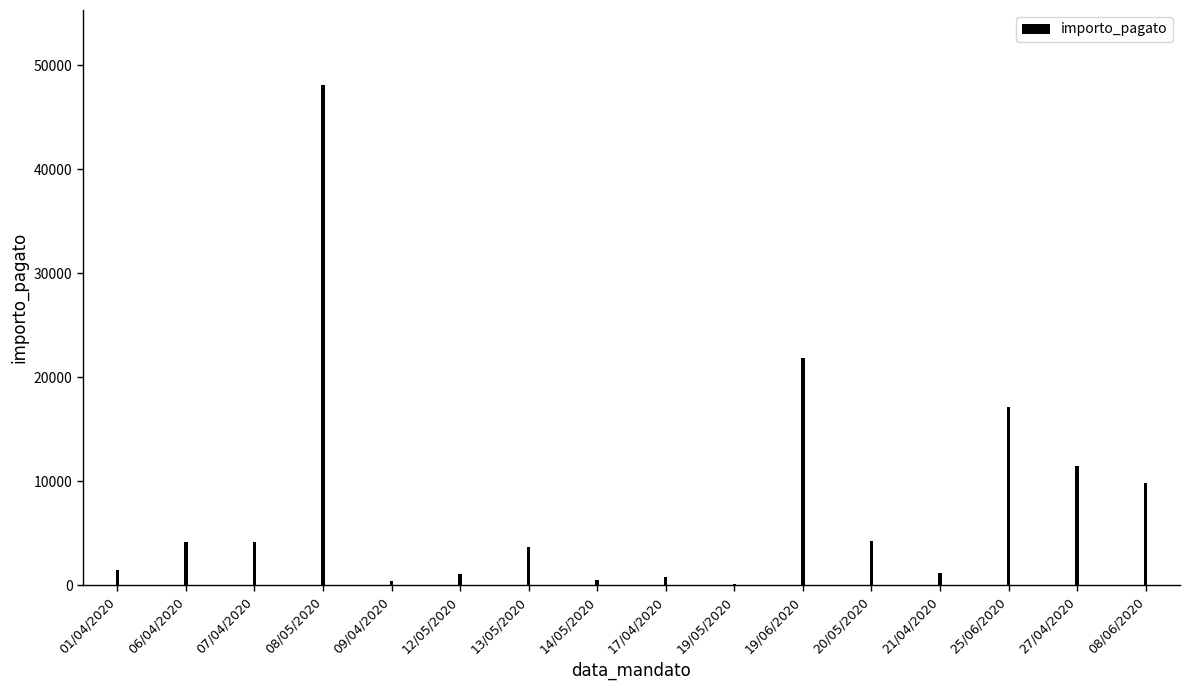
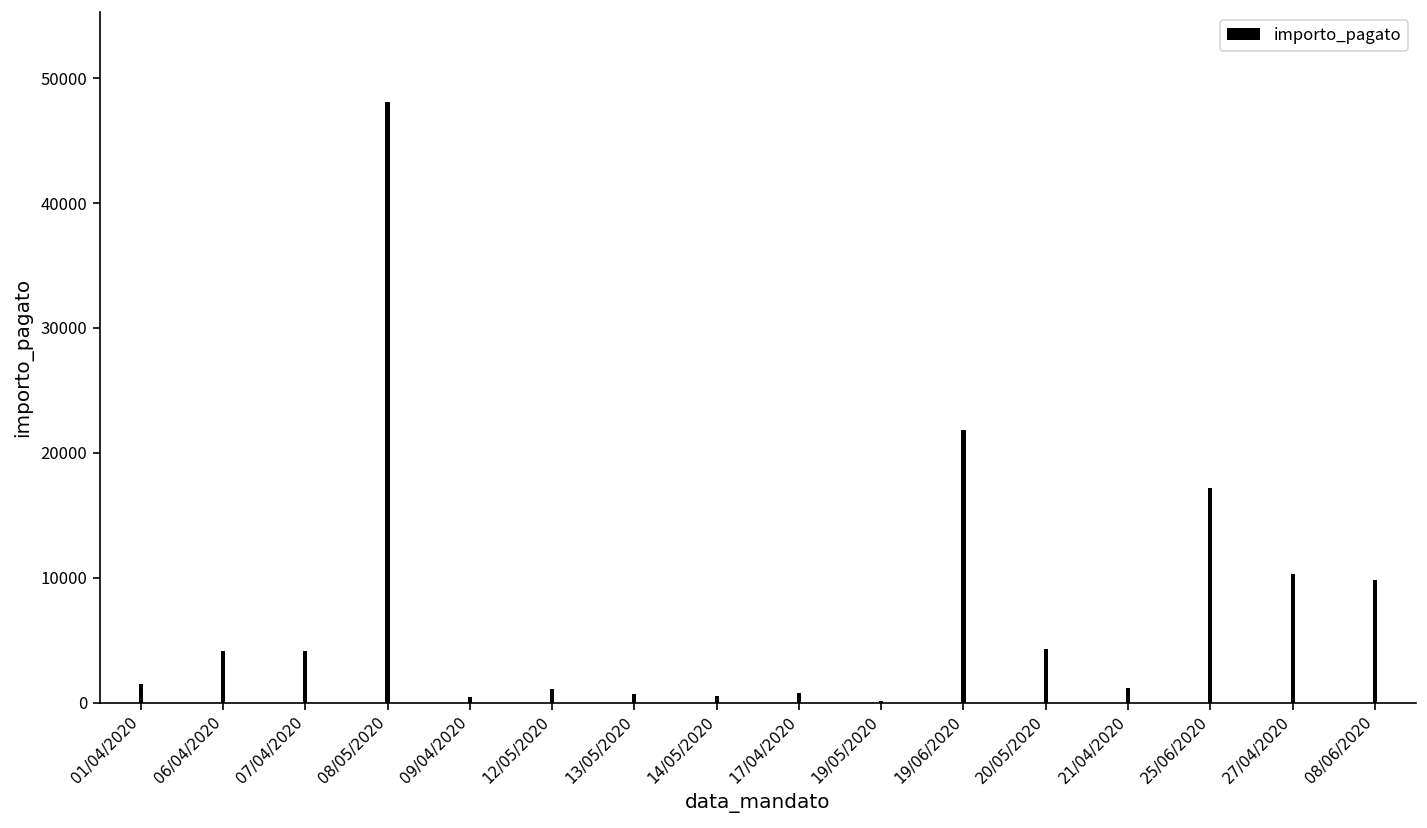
  {
    "01/04/2020": 1500,
    "06/04/2020": 4100,
    "07/04/2020": 4100,
    "08/05/2020": 48100,
    "09/04/2020": 400,
    "12/05/2020": 1100,
-   "13/05/2020": 3700,
+   "13/05/2020": 700,
    "14/05/2020": 500,
    "17/04/2020": 800,
    "19/06/2020": 21800,
    "20/05/2020": 4300,
    "21/04/2020": 1200,
    "25/06/2020": 17200,
-   "27/04/2020": 11500,
+   "27/04/2020": 10300,
    "08/06/2020": 9800
  }
